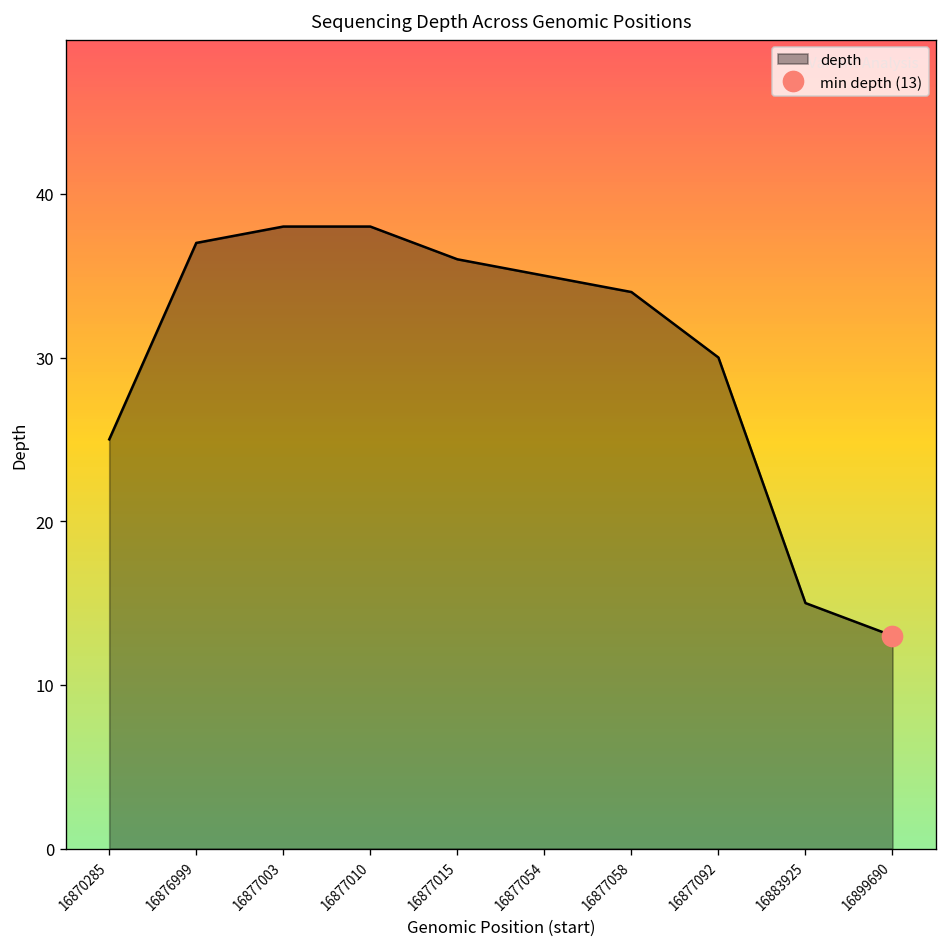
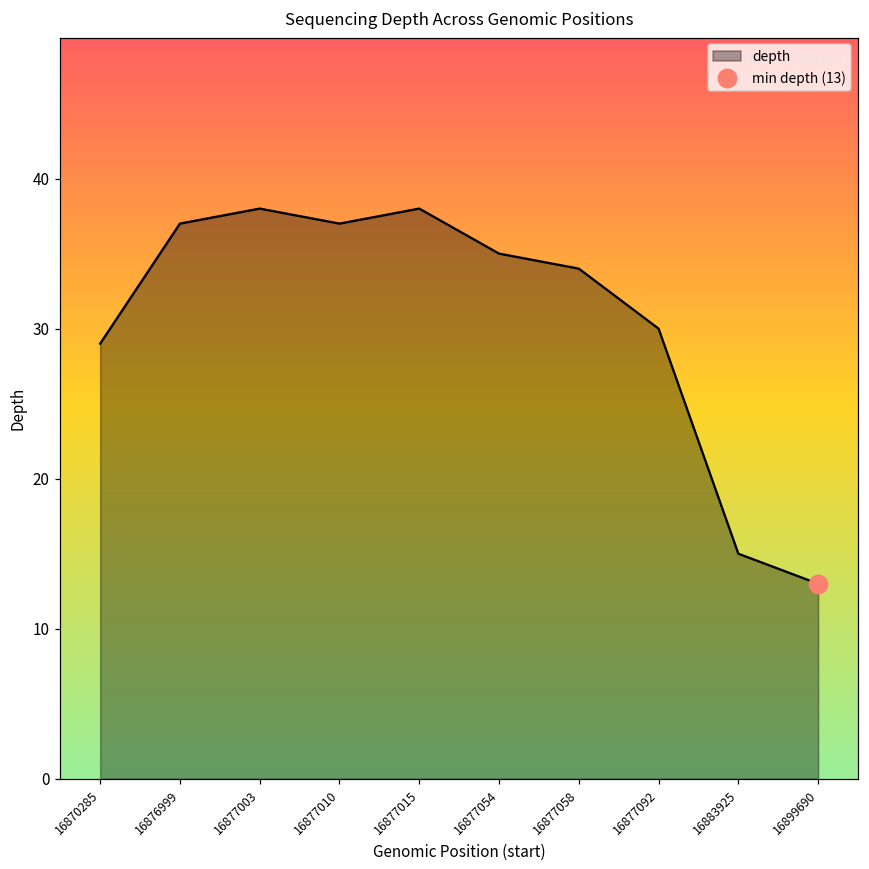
  {
    "depth": {
-     "16870285": 25,
+     "16870285": 29,
      "16876999": 37,
      "16877003": 38,
-     "16877010": 38,
-     "16877015": 36,
+     "16877010": 37,
+     "16877015": 38,
      "16877054": 35,
      "16877058": 34,
      "16877092": 30,
      "16883925": 15
    }
  }
